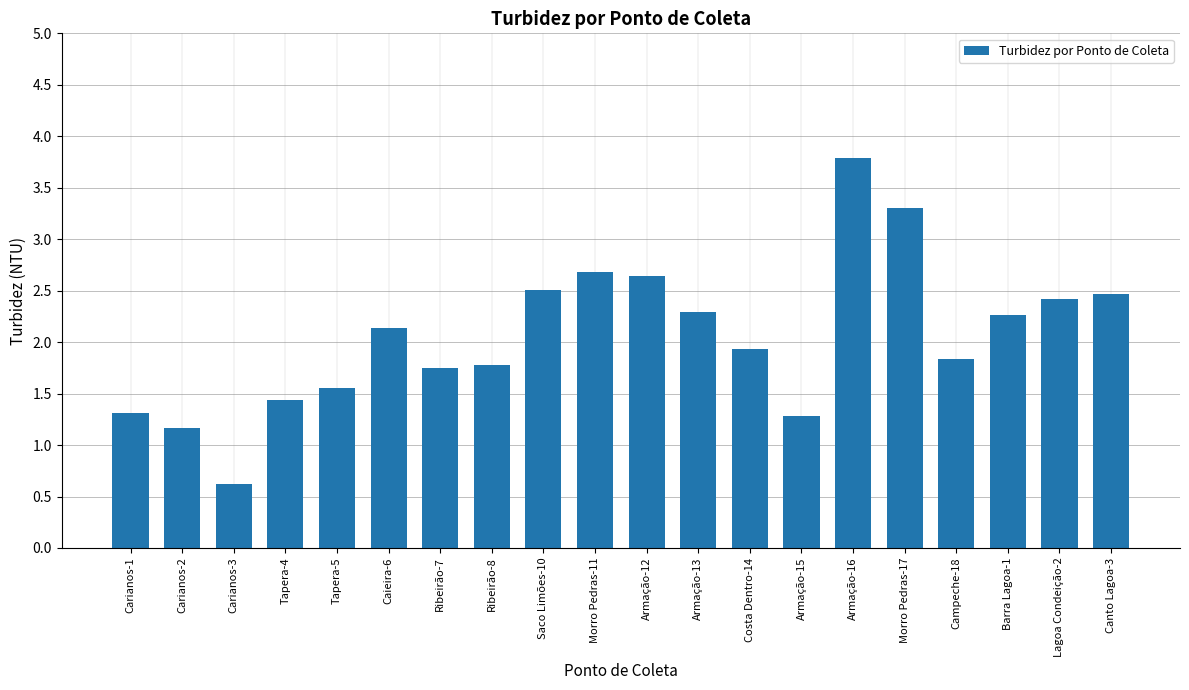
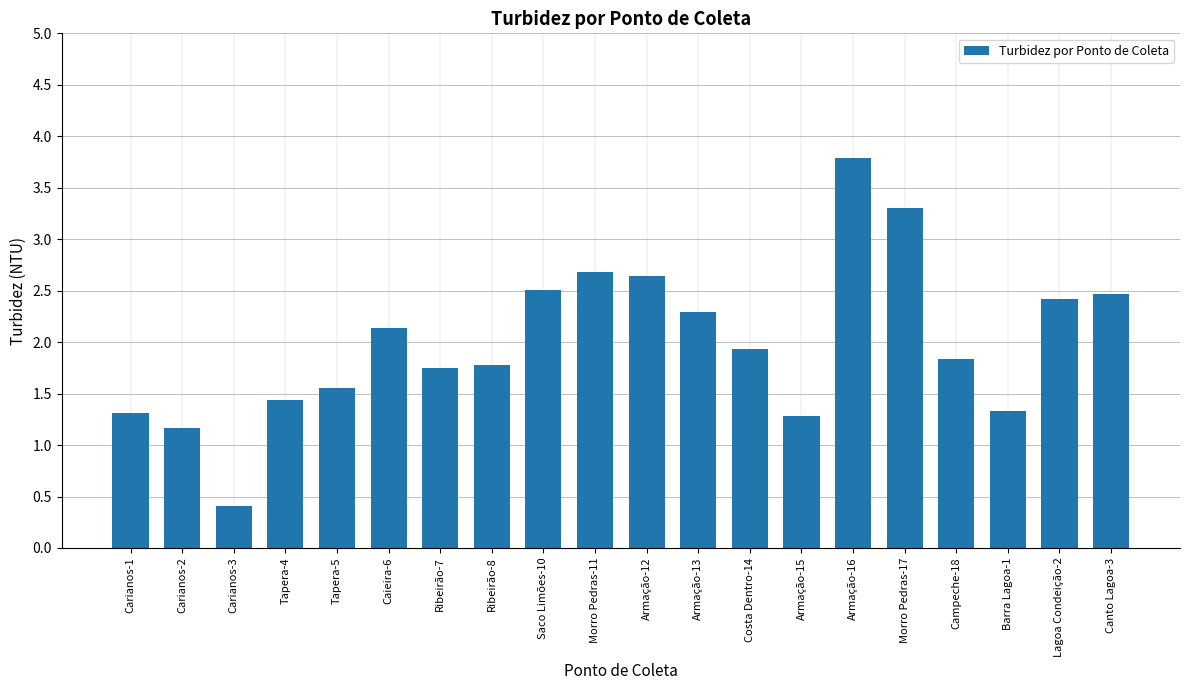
  {
    "Carianos-1": 1.31,
    "Carianos-2": 1.17,
-   "Carianos-3": 0.62,
+   "Carianos-3": 0.41,
    "Tapera-4": 1.44,
    "Tapera-5": 1.55,
    "Caieira-6": 2.14,
    "Ribeirão-7": 1.75,
    "Ribeirão-8": 1.78,
    "Saco Limões-10": 2.51,
    "Morro Pedras-11": 2.68,
    "Armação-12": 2.64,
    "Armação-13": 2.29,
    "Costa Dentro-14": 1.93,
    "Armação-15": 1.28,
    "Armação-16": 3.79,
    "Morro Pedras-17": 3.30,
    "Campeche-18": 1.84,
-   "Barra Lagoa-1": 2.26,
+   "Barra Lagoa-1": 1.33,
    "Lagoa Condeição-2": 2.42,
    "Canto Lagoa-3": 2.47
  }
